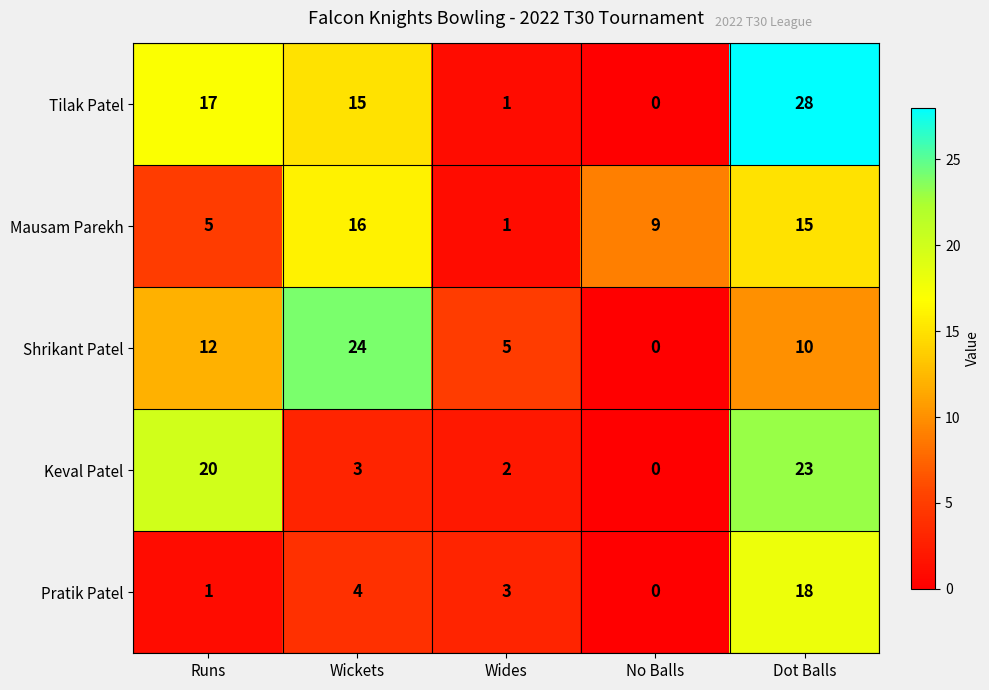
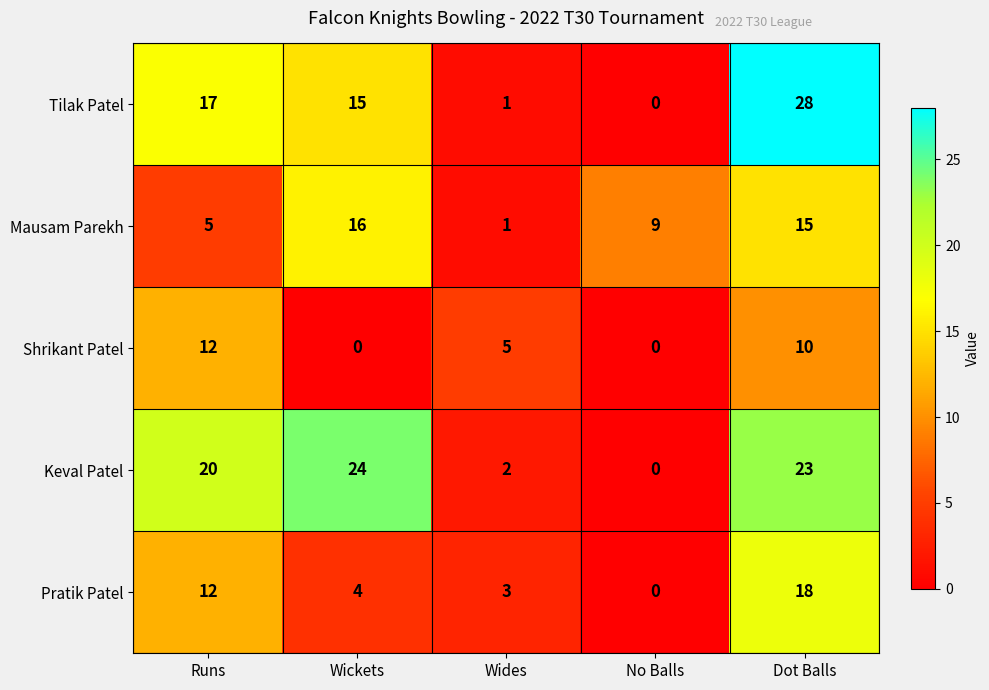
  {
    "Tilak Patel": {
      "Runs": 17,
      "Wickets": 15,
      "Wides": 1,
      "No Balls": 0,
      "Dot Balls": 28
    },
    "Mausam Parekh": {
      "Runs": 5,
      "Wickets": 16,
      "Wides": 1,
      "No Balls": 9,
      "Dot Balls": 15
    },
    "Shrikant Patel": {
      "Runs": 12,
-     "Wickets": 24,
+     "Wickets": 0,
      "Wides": 5,
      "No Balls": 0,
      "Dot Balls": 10
    },
    "Keval Patel": {
      "Runs": 20,
-     "Wickets": 3,
+     "Wickets": 24,
      "Wides": 2,
      "No Balls": 0,
      "Dot Balls": 23
    },
    "Pratik Patel": {
-     "Runs": 1,
+     "Runs": 12,
      "Wickets": 4,
      "Wides": 3,
      "No Balls": 0,
      "Dot Balls": 18
    }
  }
